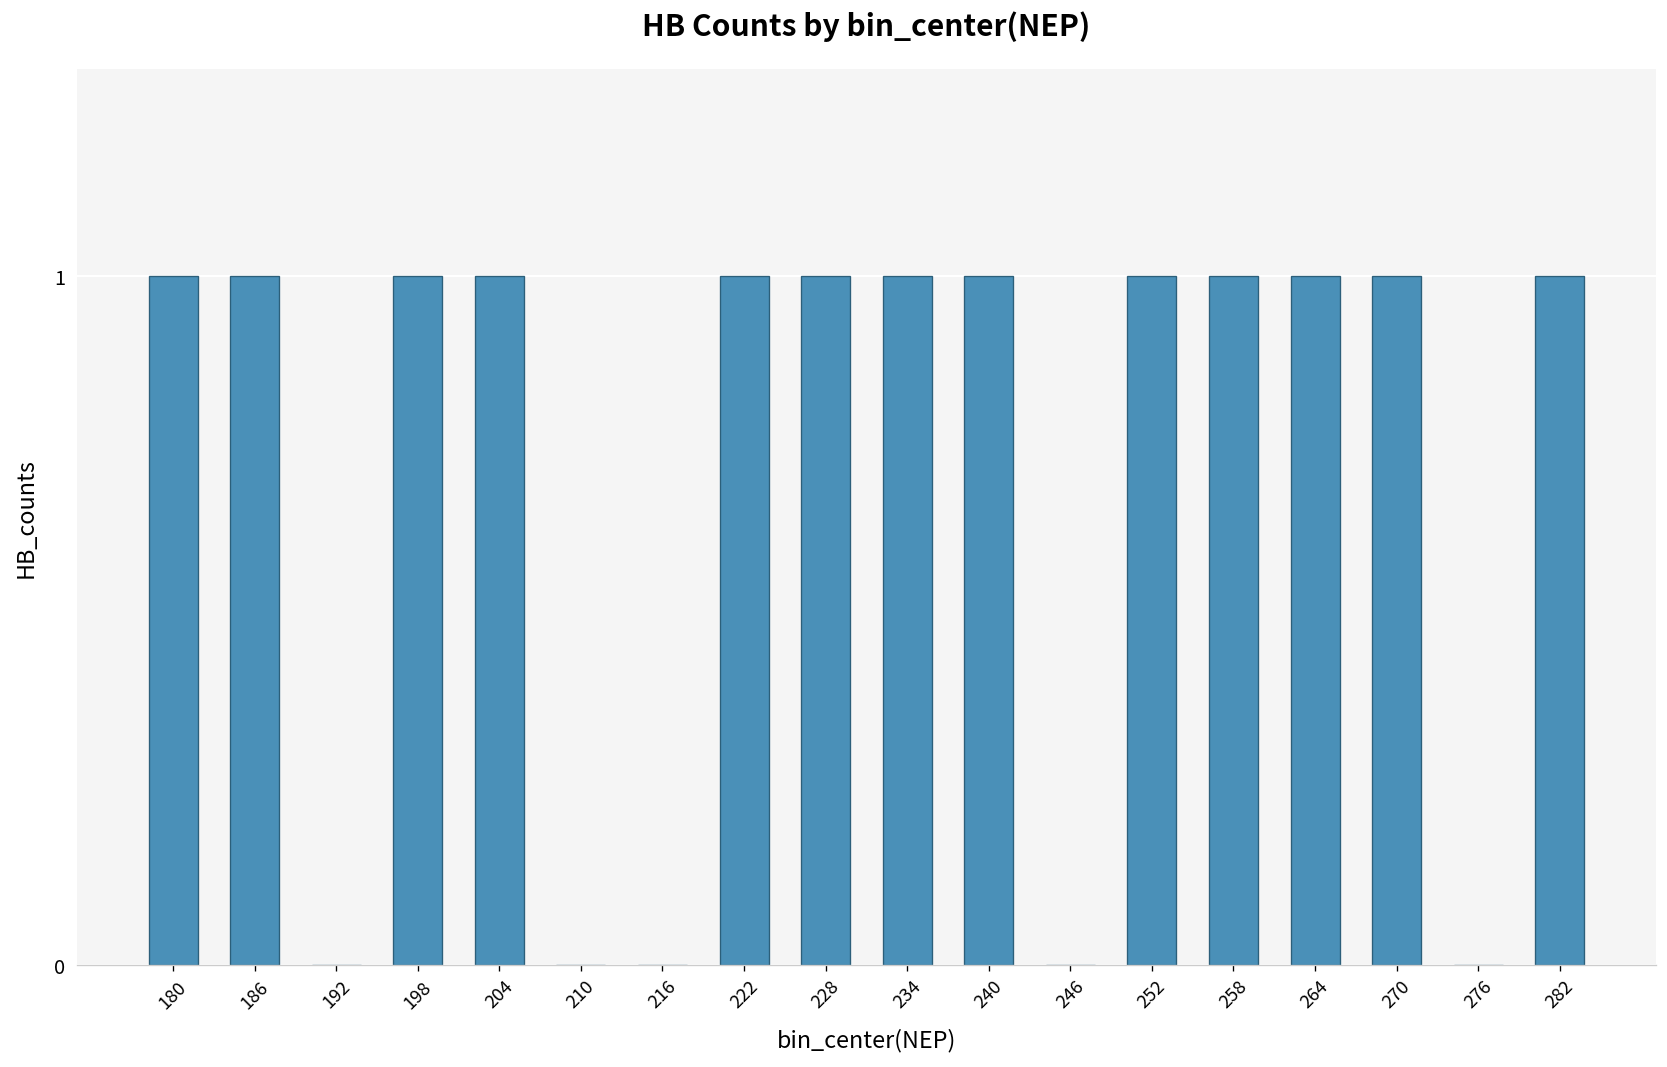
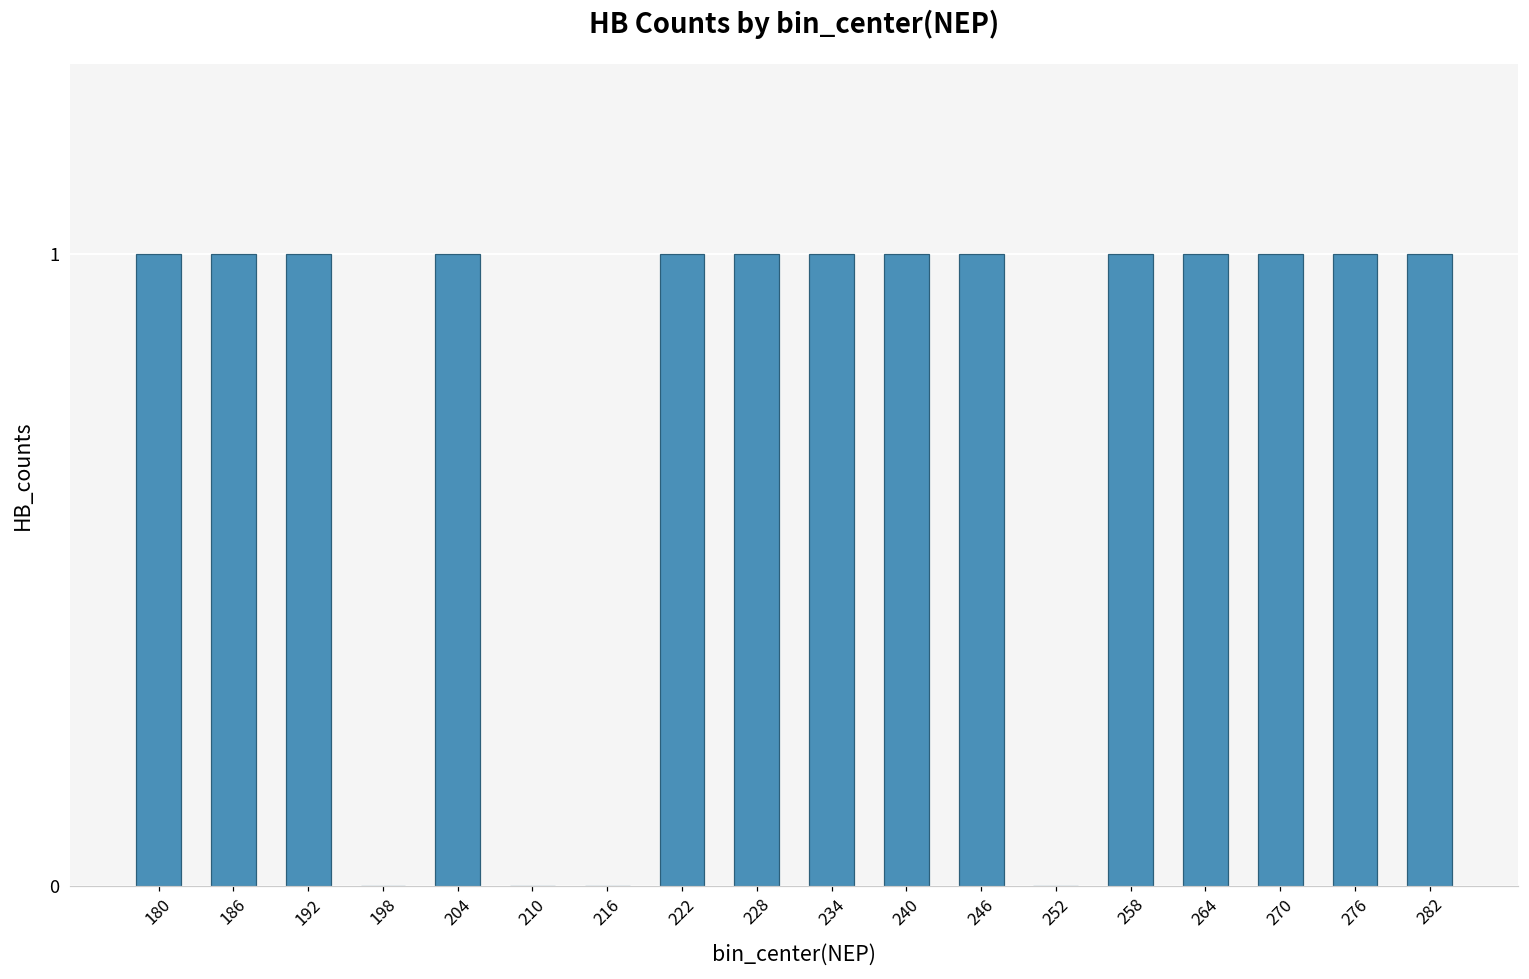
  {
    "180": 1,
    "186": 1,
-   "192": 0,
-   "198": 1,
+   "192": 1,
+   "198": 0,
    "204": 1,
    "210": 0,
    "216": 0,
    "222": 1,
    "228": 1,
    "234": 1,
    "240": 1,
-   "246": 0,
-   "252": 1,
+   "246": 1,
+   "252": 0,
    "258": 1,
    "264": 1,
    "270": 1,
-   "276": 0,
+   "276": 1,
    "282": 1
  }
